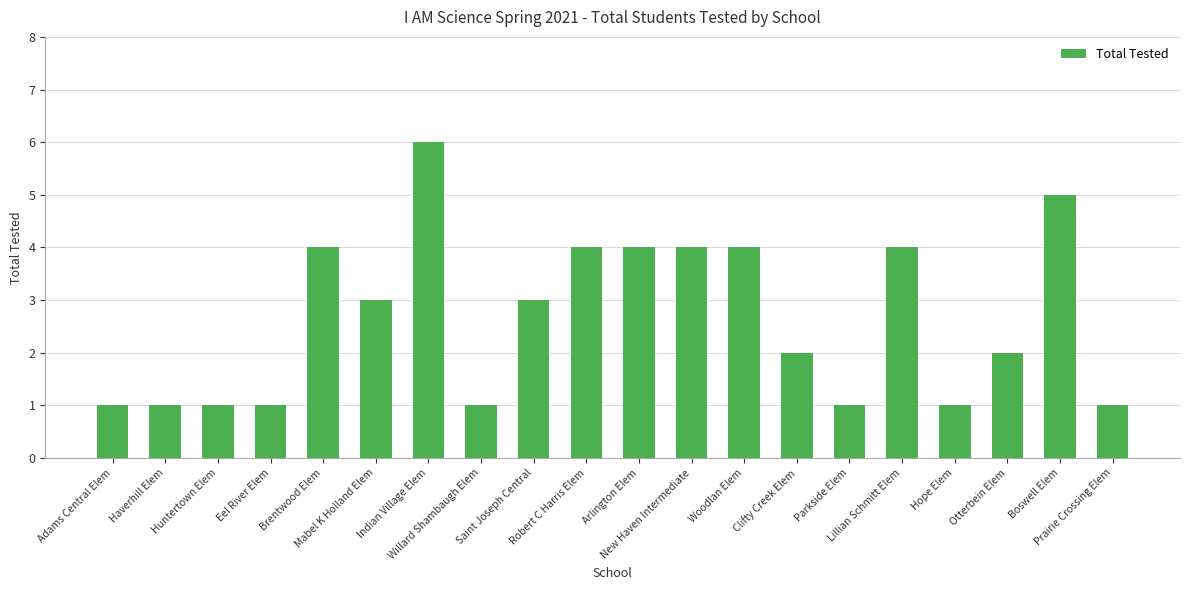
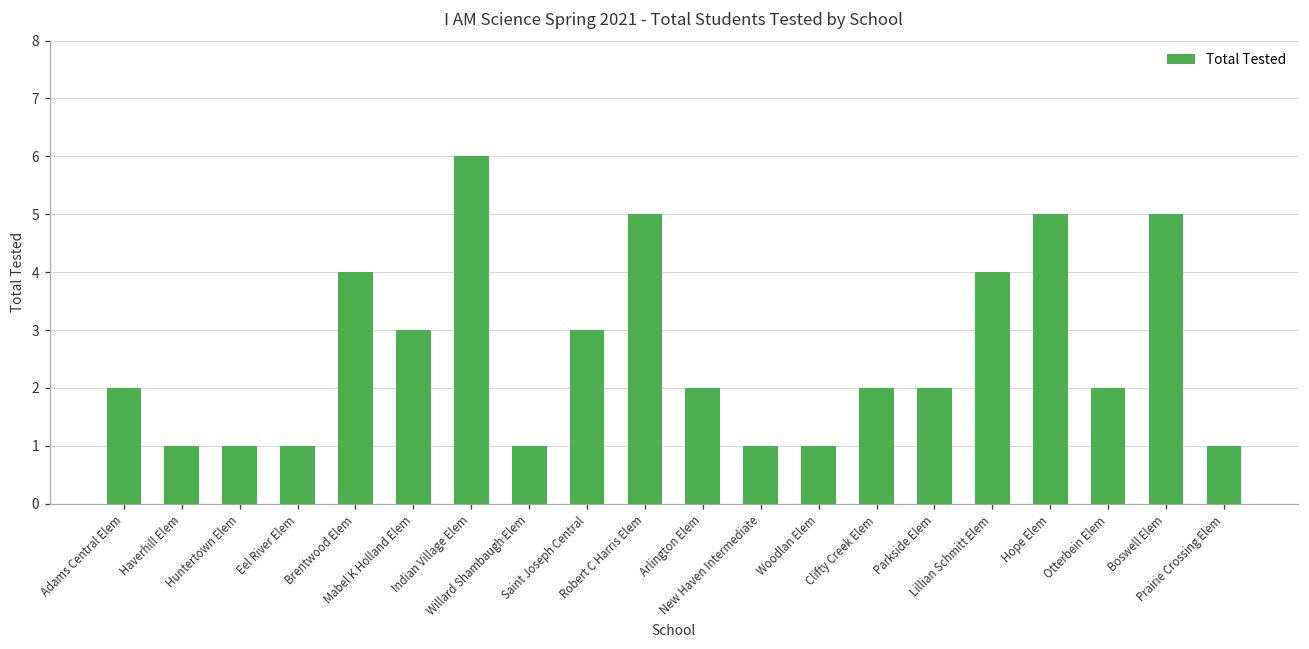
  {
-   "Adams Central Elem": 1,
+   "Adams Central Elem": 2,
    "Haverhill Elem": 1,
    "Huntertown Elem": 1,
    "Eel River Elem": 1,
    "Brentwood Elem": 4,
    "Mabel K Holland Elem": 3,
    "Indian Village Elem": 6,
    "Willard Shambaugh Elem": 1,
    "Saint Joseph Central": 3,
-   "Robert C Harris Elem": 4,
-   "Arlington Elem": 4,
-   "New Haven Intermediate": 4,
-   "Woodlan Elem": 4,
+   "Robert C Harris Elem": 5,
+   "Arlington Elem": 2,
+   "New Haven Intermediate": 1,
+   "Woodlan Elem": 1,
    "Clifty Creek Elem": 2,
-   "Parkside Elem": 1,
+   "Parkside Elem": 2,
    "Lillian Schmitt Elem": 4,
-   "Hope Elem": 1,
+   "Hope Elem": 5,
    "Otterbein Elem": 2,
    "Boswell Elem": 5,
    "Prairie Crossing Elem": 1
  }
